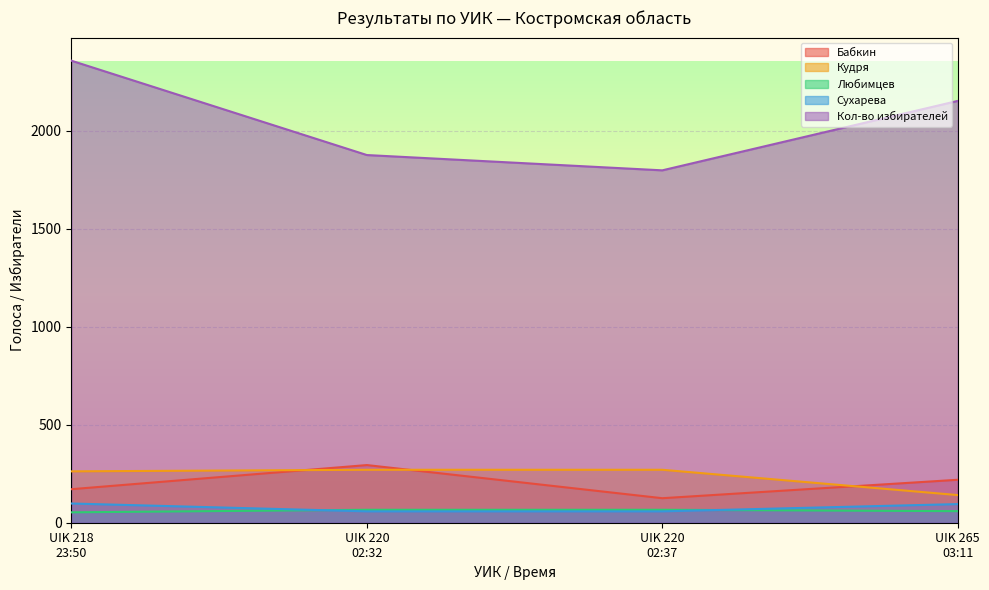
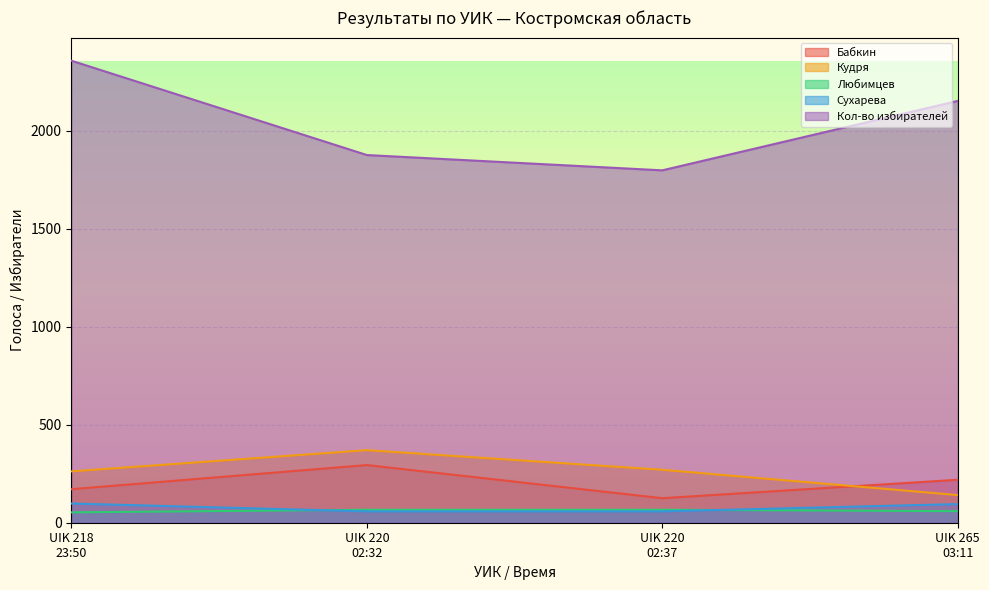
  {
    "Бабкин": {
      "UIK 218 23:50": 170,
      "UIK 220 02:32": 290,
      "UIK 220 02:37": 130,
      "UIK 265 03:11": 220
    },
    "Кудря": {
      "UIK 218 23:50": 260,
-     "UIK 220 02:32": 270,
+     "UIK 220 02:32": 370,
      "UIK 220 02:37": 270,
      "UIK 265 03:11": 140
    },
    "Любимцев": {
      "UIK 218 23:50": 50,
      "UIK 265 03:11": 60
    },
    "Сухарева": {
      "UIK 218 23:50": 100,
      "UIK 265 03:11": 100
    },
    "Кол-во избирателей": {
      "UIK 218 23:50": 2360,
      "UIK 220 02:32": 1880,
      "UIK 220 02:37": 1800,
      "UIK 265 03:11": 2150
    }
  }
